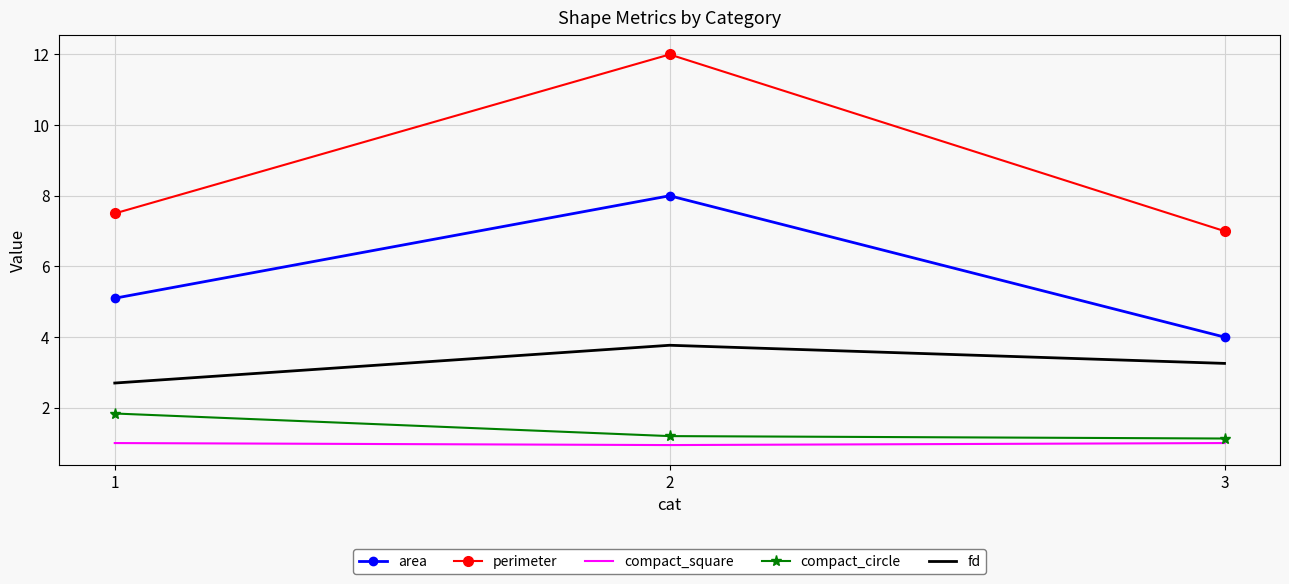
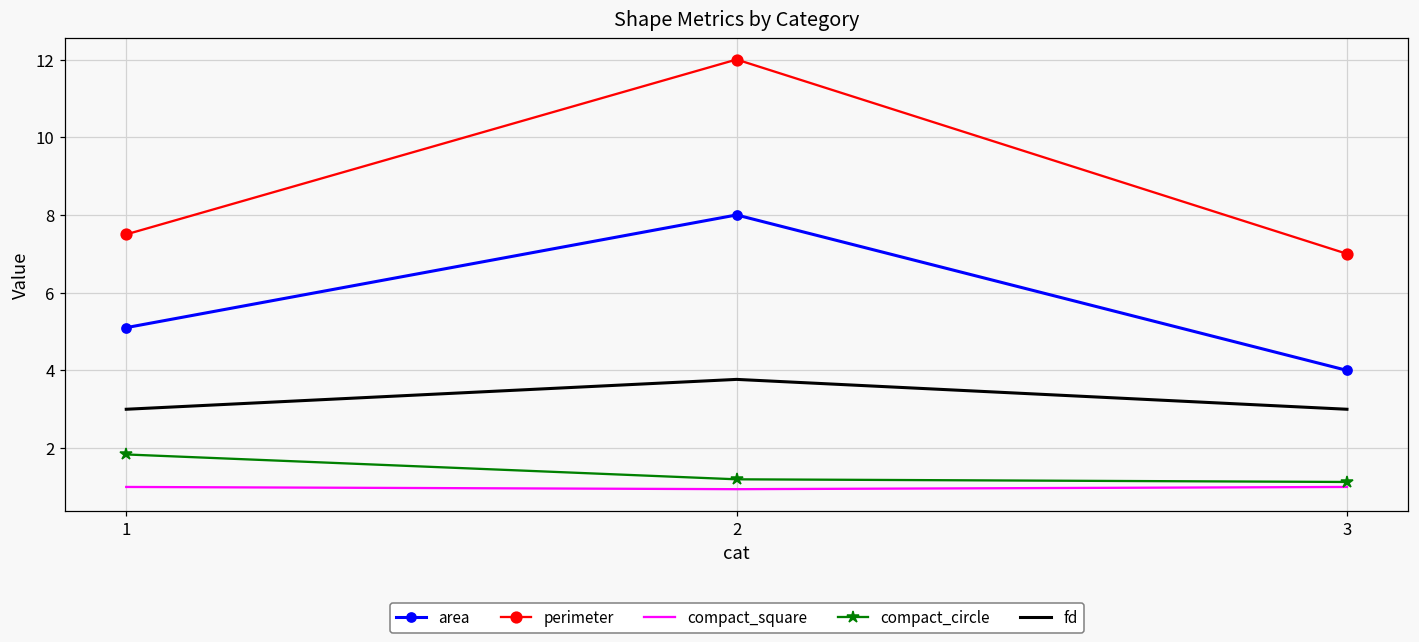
  {
    "area": {
      "1": 5.1,
      "2": 8.0,
      "3": 4.0
    },
    "perimeter": {
      "1": 7.5,
      "2": 12.0,
      "3": 7.0
    },
    "compact_square": {
      "1": 1.0,
      "2": 0.9,
      "3": 1.0
    },
    "compact_circle": {
      "1": 1.8,
      "2": 1.2,
      "3": 1.1
    },
    "fd": {
-     "1": 2.7,
+     "1": 3.0,
      "2": 3.8,
-     "3": 3.3
+     "3": 3.0
    }
  }
